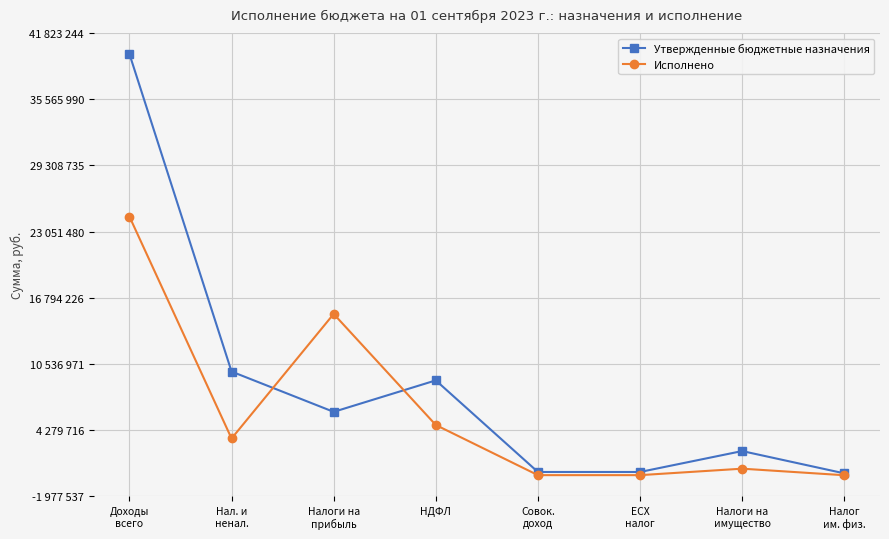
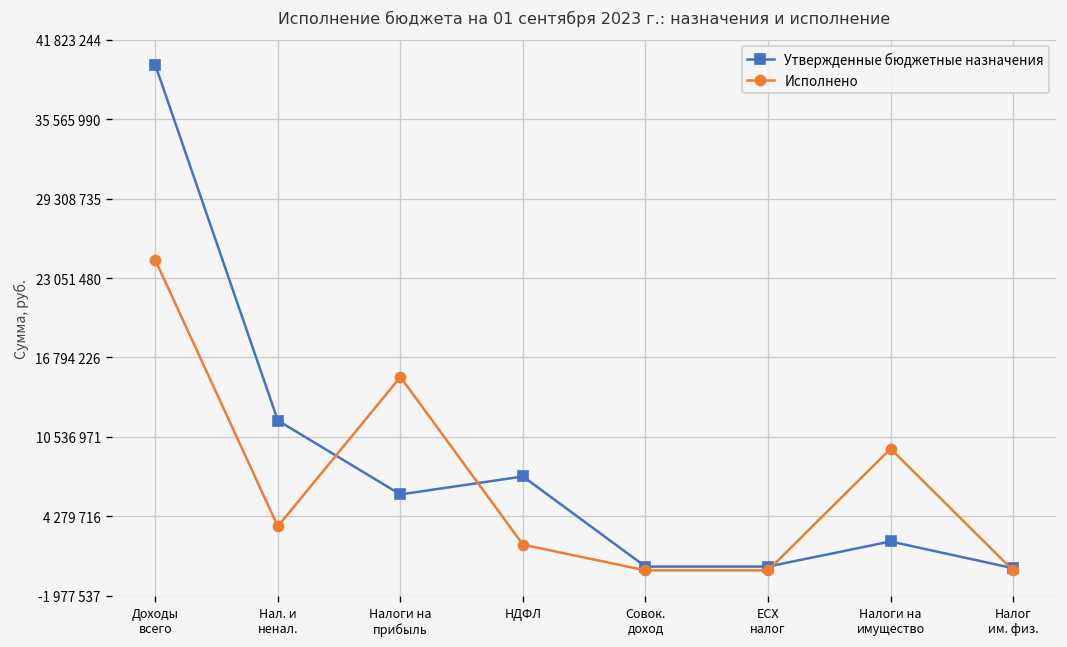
  {
    "Утвержденные бюджетные назначения": {
      "Доходы всего": 39800000,
-     "Нал. и ненал.": 9800000,
+     "Нал. и ненал.": 11800000,
      "Налоги на прибыль": 6000000,
-     "НДФЛ": 9000000,
+     "НДФЛ": 7400000,
      "Совок. доход": 300000,
      "ЕСХ налог": 300000,
      "Налоги на имущество": 2300000
    },
    "Исполнено": {
      "Доходы всего": 24500000,
      "Нал. и ненал.": 3500000,
      "Налоги на прибыль": 15300000,
-     "НДФЛ": 4800000,
+     "НДФЛ": 2000000,
      "Совок. доход": 0,
      "ЕСХ налог": 0,
-     "Налоги на имущество": 600000
+     "Налоги на имущество": 9600000
    }
  }
